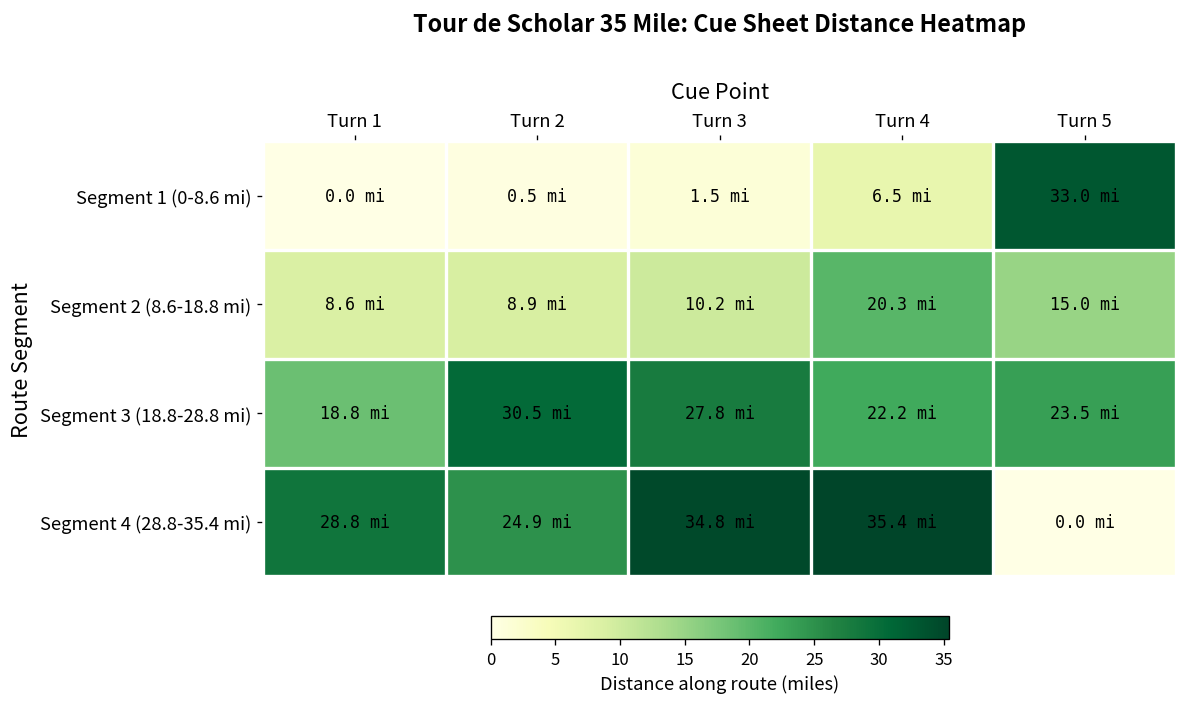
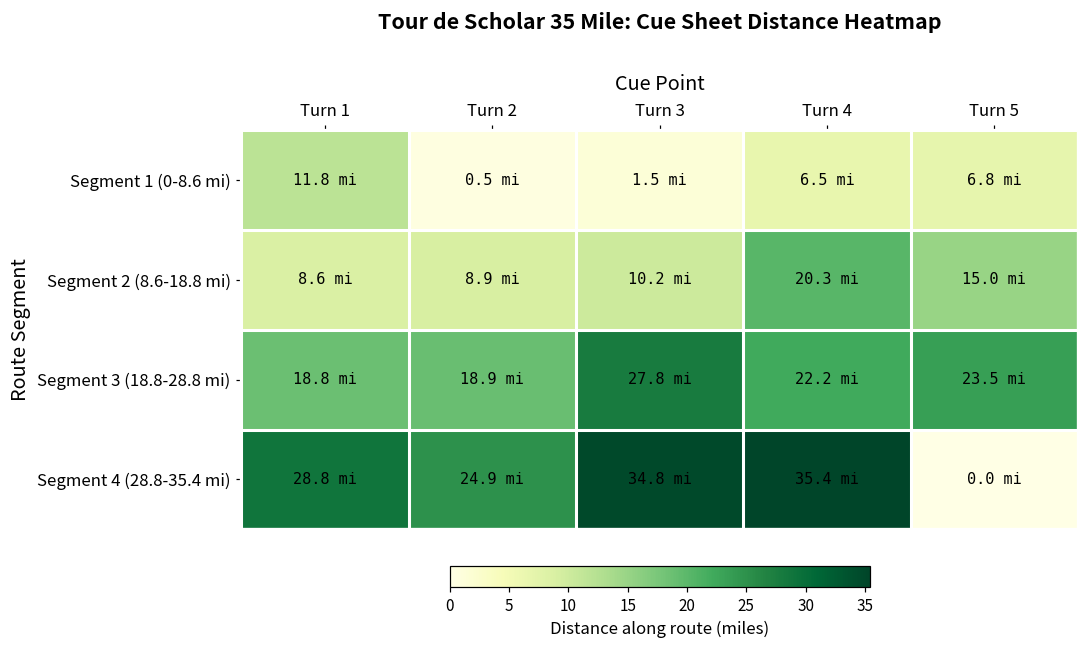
  {
    "Segment 1 (0-8.6 mi)": {
-     "Turn 1": 0.0,
+     "Turn 1": 11.8,
      "Turn 2": 0.5,
      "Turn 3": 1.5,
      "Turn 4": 6.5,
-     "Turn 5": 33.0
+     "Turn 5": 6.8
    },
    "Segment 2 (8.6-18.8 mi)": {
      "Turn 1": 8.6,
      "Turn 2": 8.9,
      "Turn 3": 10.2,
      "Turn 4": 20.3,
      "Turn 5": 15.0
    },
    "Segment 3 (18.8-28.8 mi)": {
      "Turn 1": 18.8,
-     "Turn 2": 30.5,
+     "Turn 2": 18.9,
      "Turn 3": 27.8,
      "Turn 4": 22.2,
      "Turn 5": 23.5
    },
    "Segment 4 (28.8-35.4 mi)": {
      "Turn 1": 28.8,
      "Turn 2": 24.9,
      "Turn 3": 34.8,
      "Turn 4": 35.4,
      "Turn 5": 0.0
    }
  }
